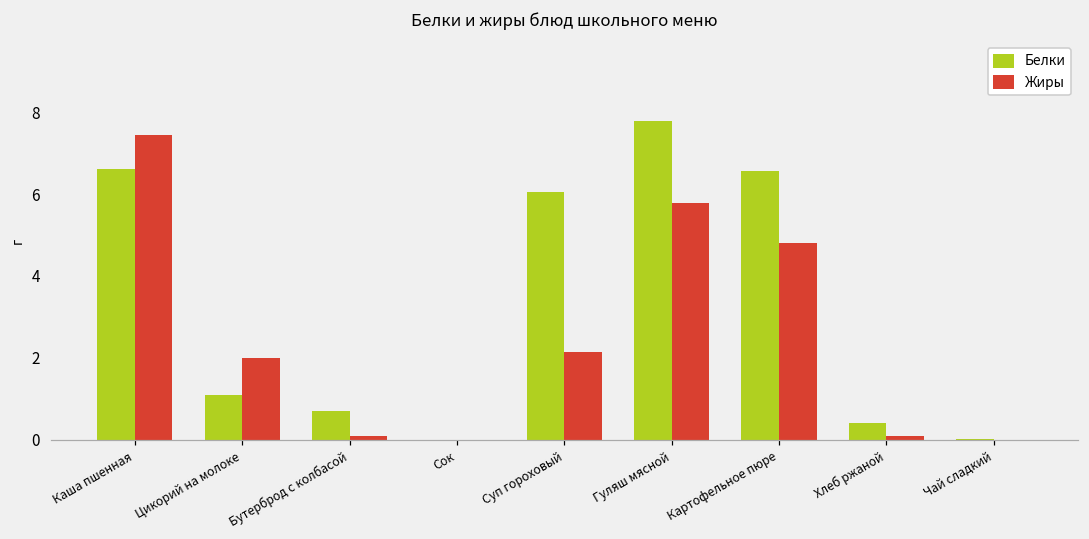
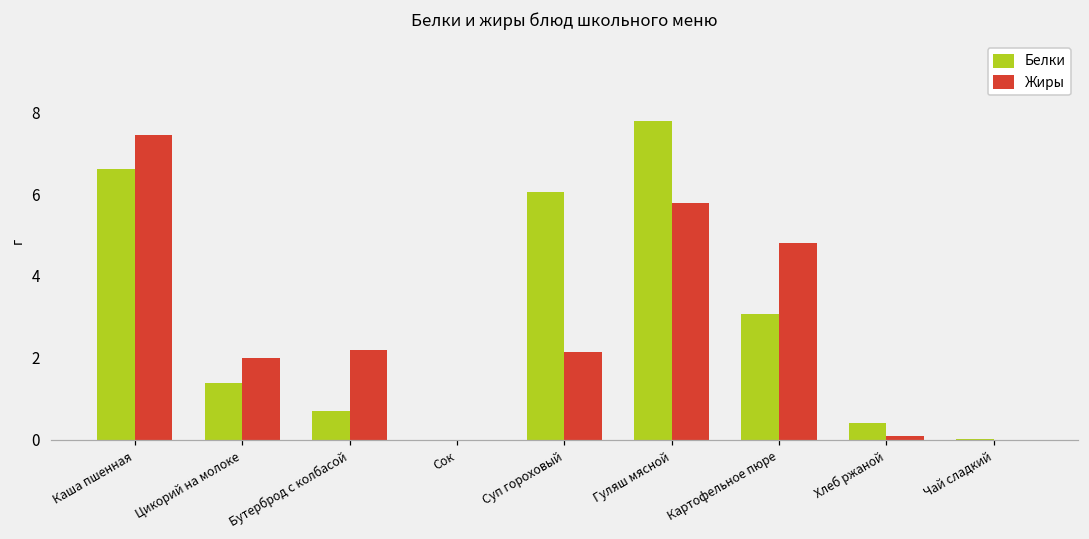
  {
    "Белки": {
      "Каша пшенная": 6.6,
-     "Цикорий на молоке": 1.1,
+     "Цикорий на молоке": 1.4,
      "Бутерброд с колбасой": 0.7,
      "Сок": 0.0,
      "Суп гороховый": 6.1,
      "Гуляш мясной": 7.8,
-     "Картофельное пюре": 6.6,
+     "Картофельное пюре": 3.1,
      "Хлеб ржаной": 0.4
    },
    "Жиры": {
      "Каша пшенная": 7.4,
      "Цикорий на молоке": 2.0,
-     "Бутерброд с колбасой": 0.1,
+     "Бутерброд с колбасой": 2.2,
      "Сок": 0.0,
      "Суп гороховый": 2.1,
      "Гуляш мясной": 5.8,
      "Картофельное пюре": 4.8,
      "Хлеб ржаной": 0.1,
      "Чай сладкий": 0.0
    }
  }
